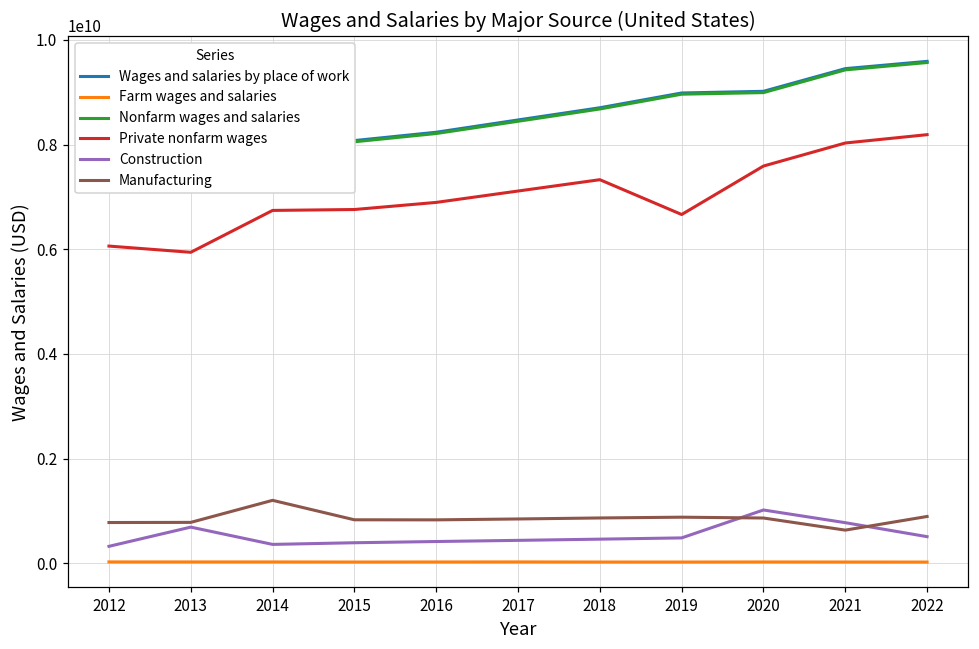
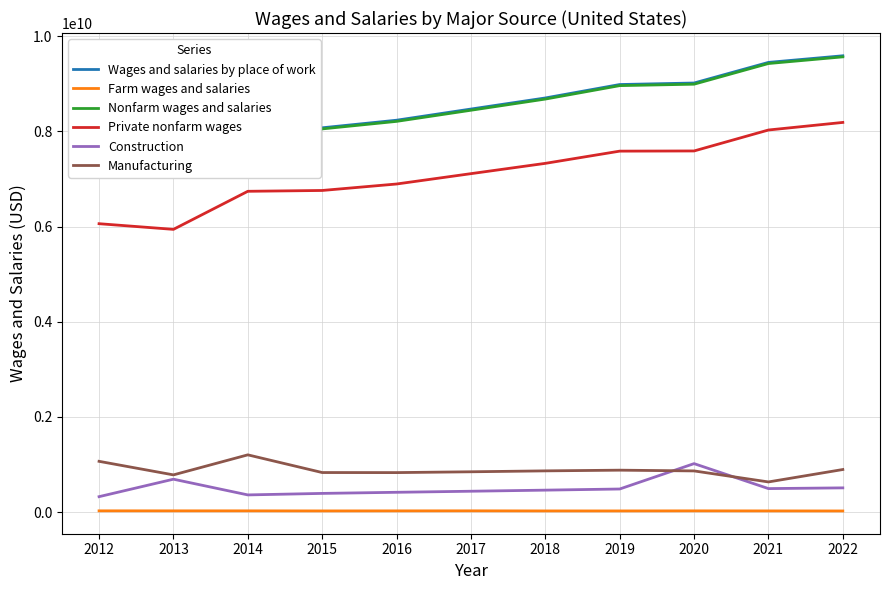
  {
    "Farm wages and salaries": {
      "2012": 0,
      "2013": 0,
      "2014": 0,
      "2015": 0,
      "2016": 0,
      "2017": 0,
      "2018": 0,
      "2019": 0,
      "2020": 0,
      "2021": 0,
      "2022": 0
    },
    "Private nonfarm wages": {
      "2012": 6100000000,
      "2013": 5900000000,
      "2014": 6700000000,
      "2015": 6800000000,
      "2016": 6900000000,
      "2017": 7100000000,
      "2018": 7300000000,
-     "2019": 6700000000,
+     "2019": 7600000000,
      "2020": 7600000000,
      "2021": 8000000000,
      "2022": 8200000000
    },
    "Construction": {
      "2012": 300000000,
      "2013": 700000000,
      "2014": 400000000,
      "2015": 400000000,
      "2016": 400000000,
      "2017": 400000000,
      "2018": 500000000,
      "2019": 500000000,
      "2020": 1000000000,
-     "2021": 800000000,
+     "2021": 500000000,
      "2022": 500000000
    },
    "Manufacturing": {
-     "2012": 800000000,
+     "2012": 1100000000,
      "2013": 800000000,
      "2014": 1200000000,
      "2015": 800000000,
      "2016": 800000000,
      "2017": 800000000,
      "2018": 900000000,
      "2019": 900000000,
      "2020": 900000000,
      "2021": 600000000,
      "2022": 900000000
    }
  }
